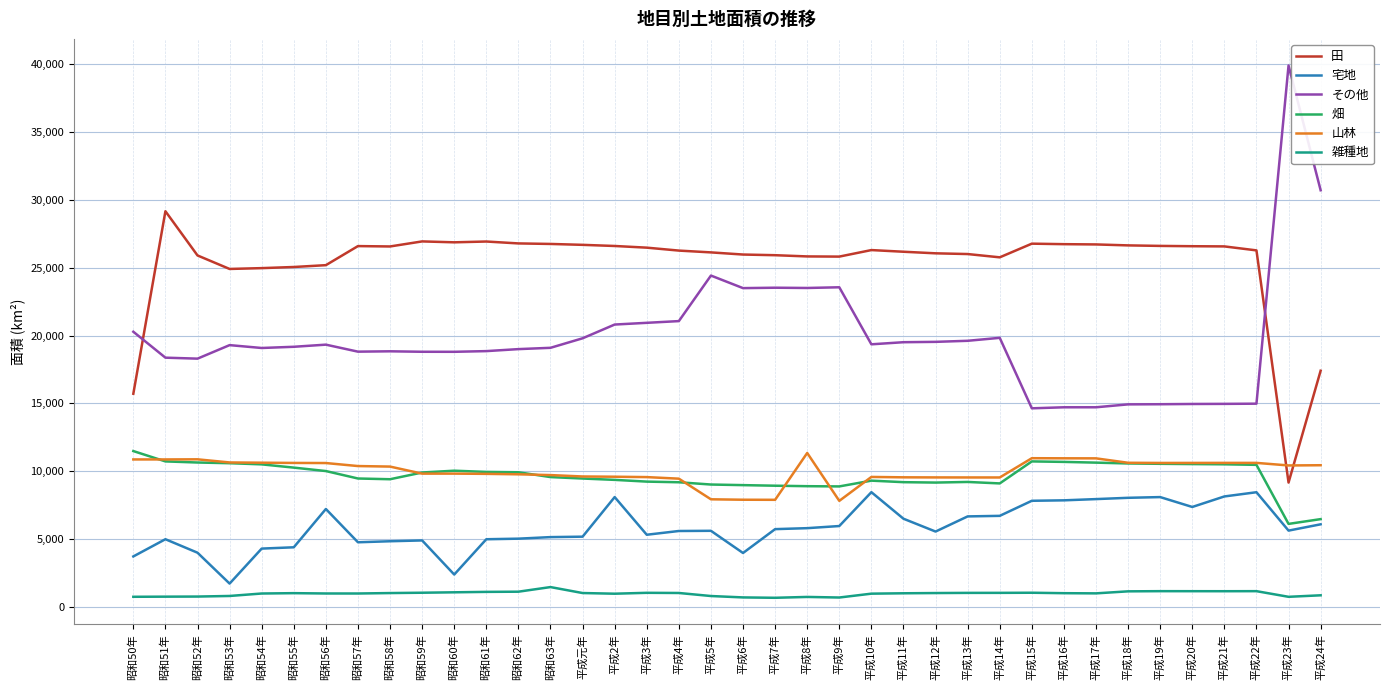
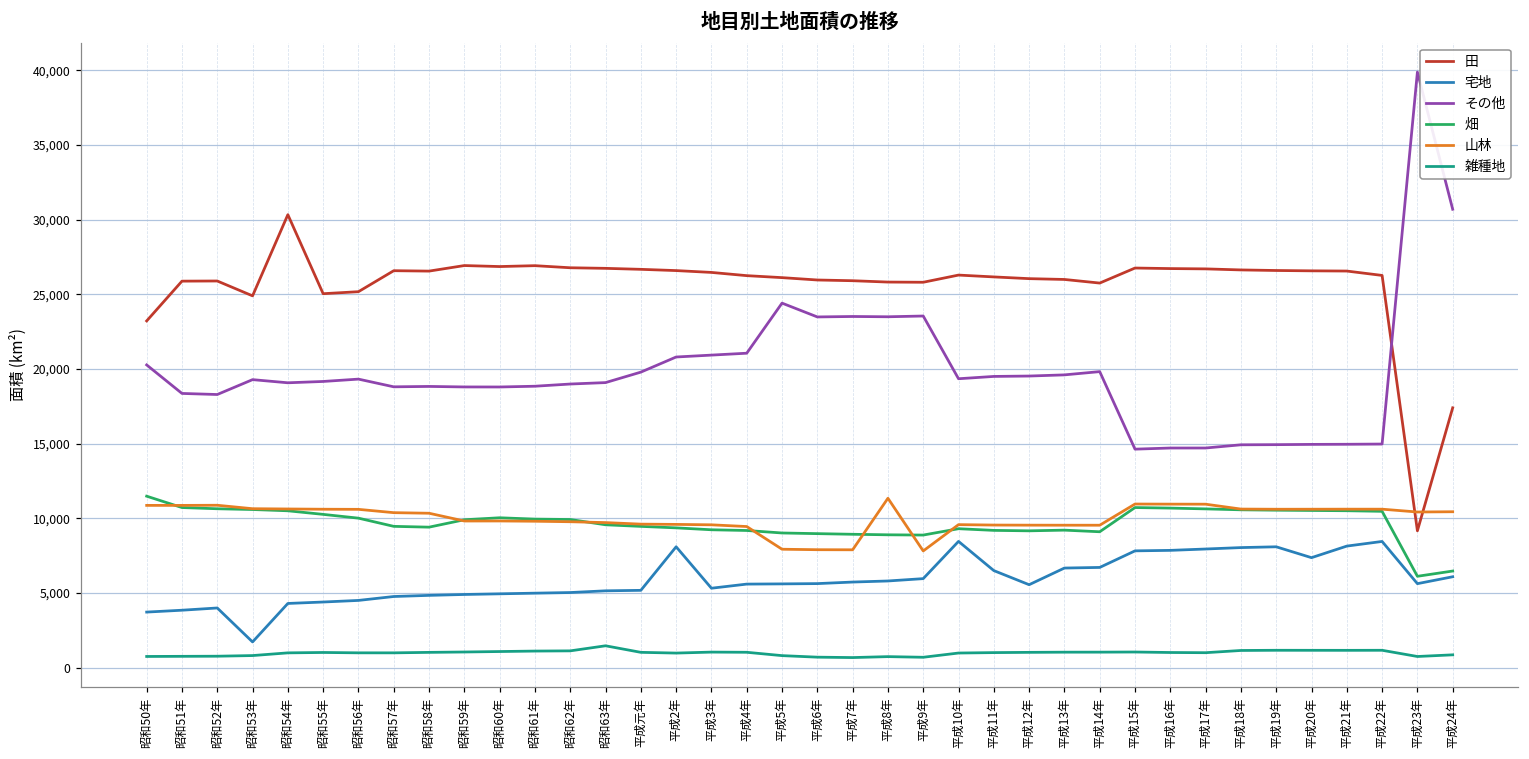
  {
    "田": {
-     "昭和50年": "15,700",
-     "昭和51年": "29,200",
+     "昭和50年": "23,200",
+     "昭和51年": "25,900",
      "昭和52年": "25,900",
      "昭和53年": "24,900",
-     "昭和54年": "25,000",
+     "昭和54年": "30,300",
      "昭和55年": "25,000",
      "昭和56年": "25,200",
      "昭和57年": "26,600",
      "昭和58年": "26,600",
      "昭和59年": "26,900",
      "昭和60年": "26,900",
      "昭和61年": "26,900",
      "昭和62年": "26,800",
      "昭和63年": "26,700",
      "平成元年": "26,700",
      "平成2年": "26,600",
      "平成3年": "26,500",
      "平成4年": "26,300",
      "平成5年": "26,100",
      "平成6年": "26,000",
      "平成7年": "25,900",
      "平成8年": "25,800",
      "平成9年": "25,800",
      "平成10年": "26,300",
      "平成11年": "26,200",
      "平成12年": "26,100",
      "平成13年": "26,000",
      "平成14年": "25,800",
      "平成15年": "26,800",
      "平成16年": "26,700",
      "平成17年": "26,700",
      "平成18年": "26,600",
      "平成19年": "26,600",
      "平成20年": "26,600",
      "平成21年": "26,600",
      "平成22年": "26,300",
      "平成23年": "9,200",
      "平成24年": "17,400"
    },
    "宅地": {
      "昭和50年": "3,700",
-     "昭和51年": "5,000",
+     "昭和51年": "3,900",
      "昭和52年": "4,000",
      "昭和53年": "1,700",
      "昭和54年": "4,300",
      "昭和55年": "4,400",
-     "昭和56年": "7,200",
+     "昭和56年": "4,500",
      "昭和57年": "4,800",
      "昭和58年": "4,800",
      "昭和59年": "4,900",
-     "昭和60年": "2,400",
+     "昭和60年": "4,900",
      "昭和61年": "5,000",
      "昭和62年": "5,000",
      "昭和63年": "5,100",
      "平成元年": "5,200",
      "平成2年": "8,100",
      "平成3年": "5,300",
      "平成4年": "5,600",
      "平成5年": "5,600",
-     "平成6年": "4,000",
+     "平成6年": "5,600",
      "平成7年": "5,700",
      "平成8年": "5,800",
      "平成9年": "6,000",
      "平成10年": "8,500",
      "平成11年": "6,500",
      "平成12年": "5,600",
      "平成13年": "6,700",
      "平成14年": "6,700",
      "平成15年": "7,800",
      "平成16年": "7,900",
      "平成17年": "7,900",
      "平成18年": "8,000",
      "平成19年": "8,100",
      "平成20年": "7,400",
      "平成21年": "8,100",
      "平成22年": "8,500",
      "平成23年": "5,600",
      "平成24年": "6,100"
    },
    "その他": {
      "昭和50年": "20,300",
      "昭和51年": "18,400",
      "昭和52年": "18,300",
      "昭和53年": "19,300",
      "昭和54年": "19,100",
      "昭和55年": "19,200",
      "昭和56年": "19,300",
      "昭和57年": "18,800",
      "昭和58年": "18,800",
      "昭和59年": "18,800",
      "昭和60年": "18,800",
      "昭和61年": "18,900",
      "昭和62年": "19,000",
      "昭和63年": "19,100",
      "平成元年": "19,800",
      "平成2年": "20,800",
      "平成3年": "20,900",
      "平成4年": "21,100",
      "平成5年": "24,400",
      "平成6年": "23,500",
      "平成7年": "23,500",
      "平成8年": "23,500",
      "平成9年": "23,600",
      "平成10年": "19,400",
      "平成11年": "19,500",
      "平成12年": "19,500",
      "平成13年": "19,600",
      "平成14年": "19,800",
      "平成15年": "14,600",
      "平成16年": "14,700",
      "平成17年": "14,700",
      "平成18年": "14,900",
      "平成19年": "14,900",
      "平成20年": "15,000",
      "平成21年": "15,000",
      "平成22年": "15,000",
      "平成23年": "39,900",
      "平成24年": "30,700"
    },
    "山林": {
      "昭和50年": "10,900",
      "昭和52年": "10,900",
      "昭和55年": "10,600",
      "昭和56年": "10,600",
      "昭和57年": "10,400",
      "昭和58年": "10,300",
      "昭和60年": "9,800",
      "平成2年": "9,600",
      "平成3年": "9,600",
      "平成4年": "9,500",
      "平成5年": "7,900",
      "平成6年": "7,900",
      "平成7年": "7,900",
      "平成8年": "11,300",
      "平成9年": "7,800",
      "平成10年": "9,600",
      "平成11年": "9,600",
      "平成12年": "9,500",
      "平成13年": "9,500",
      "平成14年": "9,500",
      "平成15年": "11,000",
      "平成16年": "11,000",
      "平成17年": "11,000",
      "平成23年": "10,400",
      "平成24年": "10,400"
    }
  }
